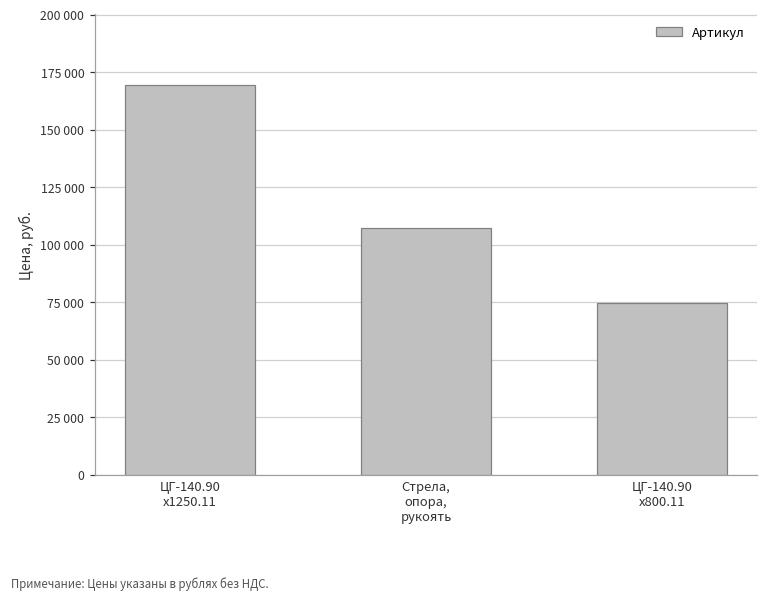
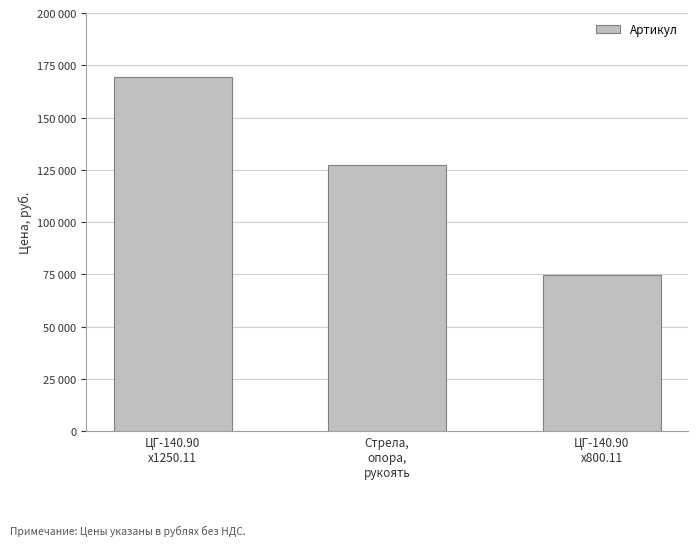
  {
    "ЦГ-140.90 х1250.11": 170000,
-   "Стрела, опора, рукоять": 107000,
+   "Стрела, опора, рукоять": 127000,
    "ЦГ-140.90 х800.11": 75000
  }
